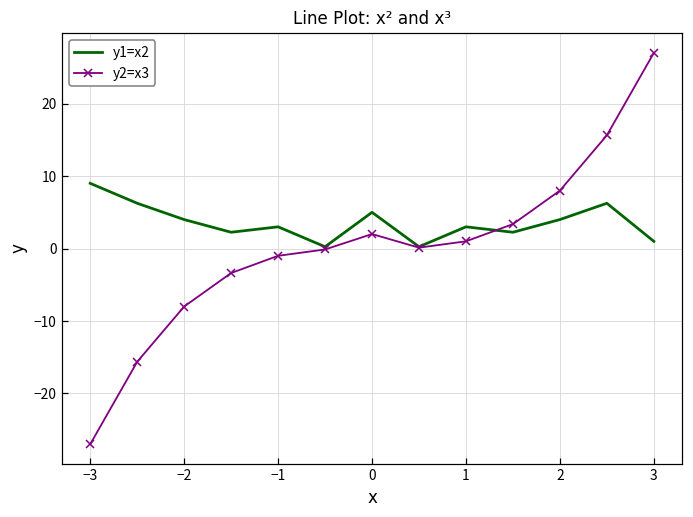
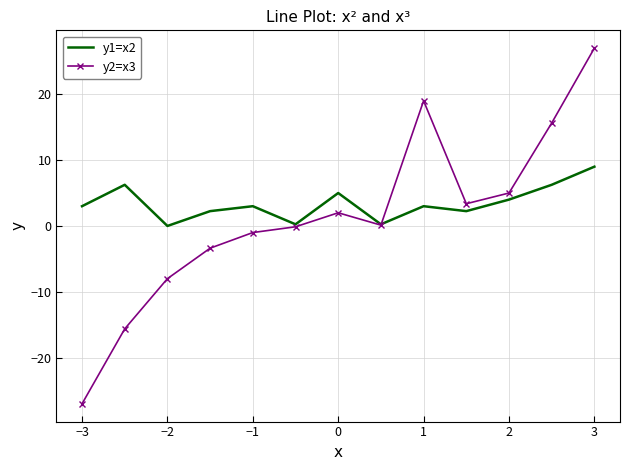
  {
    "y1=x2": {
-     "−3": 9,
-     "−2": 4,
+     "−3": 3,
+     "−2": 0,
      "−1": 3,
      "0": 5,
      "1": 3,
      "2": 4,
-     "3": 1
+     "3": 9
    },
    "y2=x3": {
      "−3": -27,
      "−2": -8,
      "−1": -1,
      "0": 2,
-     "1": 1,
-     "2": 8,
+     "1": 19,
+     "2": 5,
      "3": 27
    }
  }
